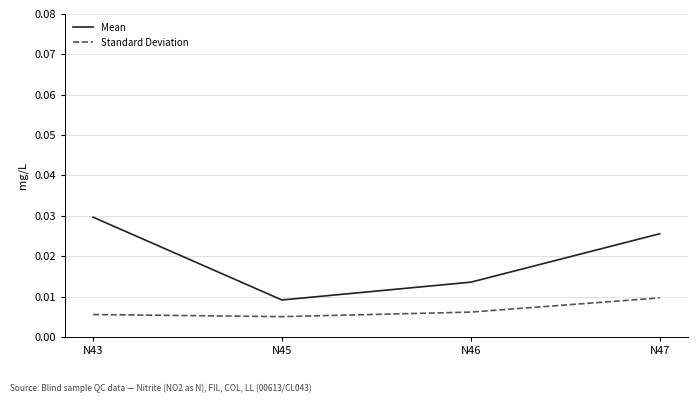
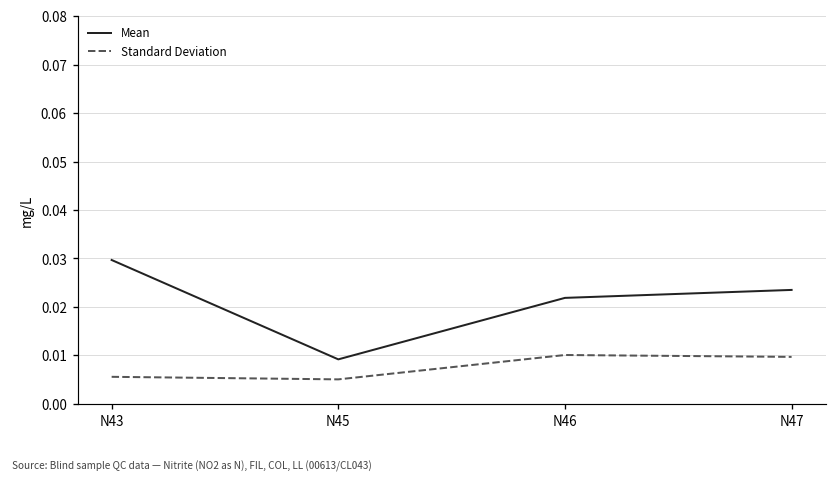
  {
    "Mean": {
      "N43": 0.030,
      "N45": 0.009,
-     "N46": 0.014,
-     "N47": 0.026
+     "N46": 0.022,
+     "N47": 0.024
    },
    "Standard Deviation": {
      "N43": 0.006,
      "N45": 0.005,
-     "N46": 0.006,
+     "N46": 0.010,
      "N47": 0.010
    }
  }
